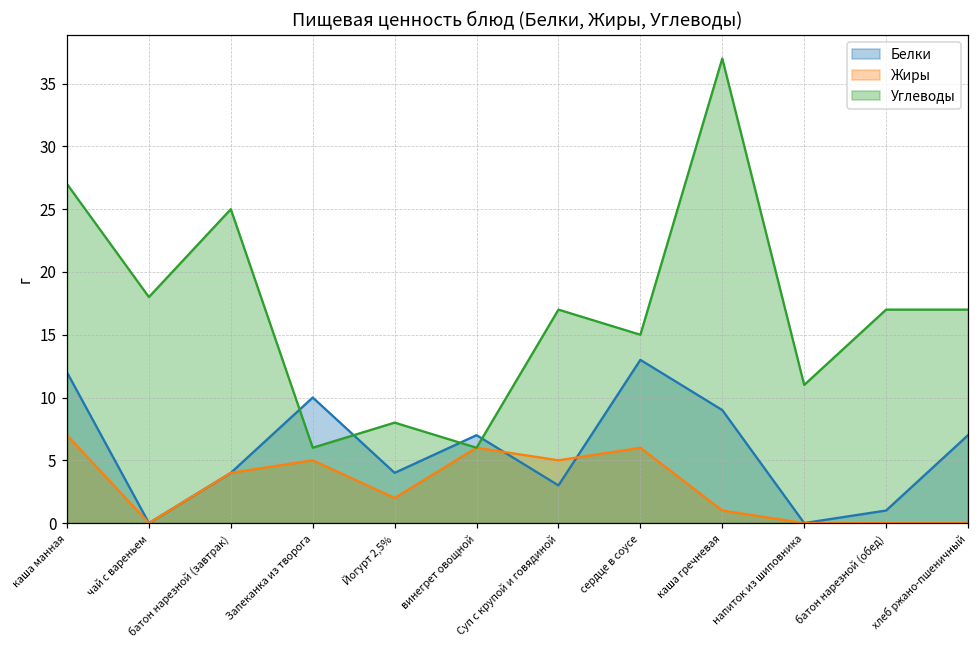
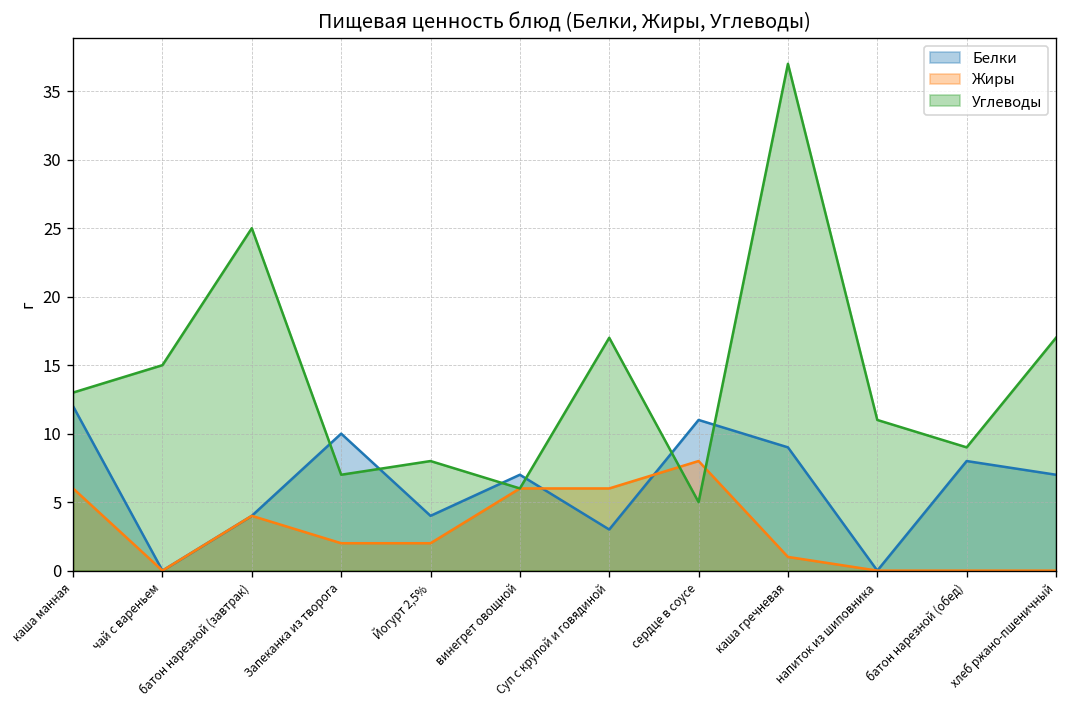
  {
    "Белки": {
      "каша манная": 12,
      "Запеканка из творога": 10,
      "Йогурт 2,5%": 4,
      "винегрет овощной": 7,
      "Суп с крупой и говядиной": 3,
-     "сердце в соусе": 13,
+     "сердце в соусе": 11,
      "каша гречневая": 9,
-     "батон нарезной (обед)": 1,
+     "батон нарезной (обед)": 8,
      "хлеб ржано-пшеничный": 7
    },
    "Жиры": {
-     "каша манная": 7,
-     "Запеканка из творога": 5,
+     "каша манная": 6,
+     "Запеканка из творога": 2,
      "Йогурт 2,5%": 2,
-     "Суп с крупой и говядиной": 5,
-     "сердце в соусе": 6,
+     "Суп с крупой и говядиной": 6,
+     "сердце в соусе": 8,
      "каша гречневая": 1,
      "батон нарезной (обед)": 0,
      "хлеб ржано-пшеничный": 0
    },
    "Углеводы": {
-     "каша манная": 27,
-     "чай с вареньем": 18,
+     "каша манная": 13,
+     "чай с вареньем": 15,
      "батон нарезной (завтрак)": 25,
-     "Запеканка из творога": 6,
+     "Запеканка из творога": 7,
      "Йогурт 2,5%": 8,
      "Суп с крупой и говядиной": 17,
-     "сердце в соусе": 15,
+     "сердце в соусе": 5,
      "каша гречневая": 37,
      "напиток из шиповника": 11,
-     "батон нарезной (обед)": 17,
+     "батон нарезной (обед)": 9,
      "хлеб ржано-пшеничный": 17
    }
  }
